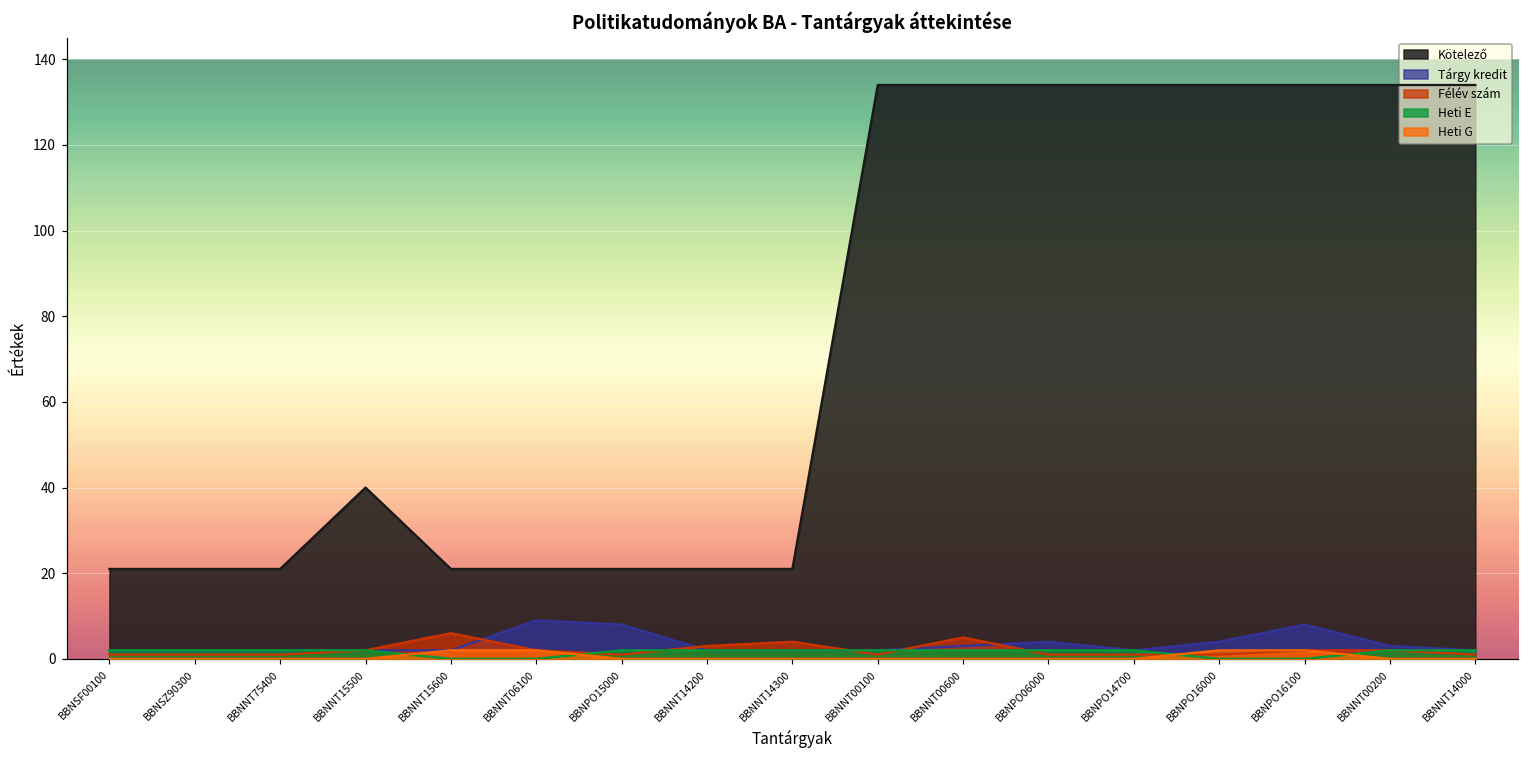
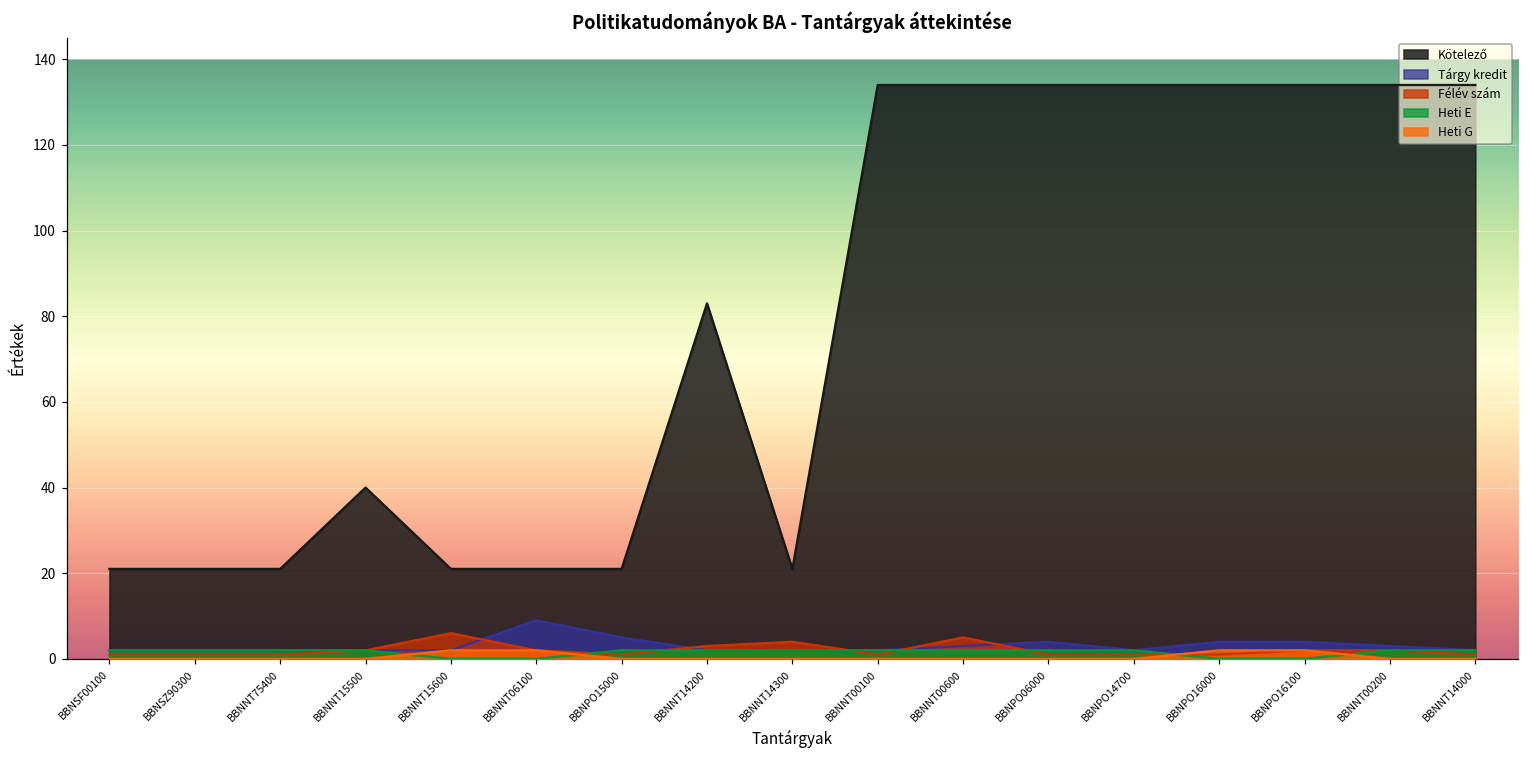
  {
    "Kötelező": {
      "BBNSF00100": 21,
      "BBNSZ90300": 21,
      "BBNNT75400": 21,
      "BBNNT15500": 40,
      "BBNNT15600": 21,
      "BBNNT06100": 21,
      "BBNPO15000": 21,
-     "BBNNT14200": 21,
+     "BBNNT14200": 83,
      "BBNNT14300": 21,
      "BBNNT00100": 134,
      "BBNNT00600": 134,
      "BBNPO06000": 134,
      "BBNPO14700": 134,
      "BBNPO16000": 134,
      "BBNPO16100": 134,
      "BBNNT00200": 134
    },
    "Tárgy kredit": {
      "BBNNT06100": 9,
-     "BBNPO15000": 8,
+     "BBNPO15000": 5,
      "BBNNT00600": 3,
      "BBNPO06000": 4,
      "BBNPO16000": 4,
-     "BBNPO16100": 8,
+     "BBNPO16100": 4,
      "BBNNT00200": 3
    },
    "Félév szám": {
      "BBNSF00100": 1,
      "BBNSZ90300": 1,
      "BBNNT75400": 1,
      "BBNNT15600": 6,
      "BBNPO15000": 1,
      "BBNNT14200": 3,
      "BBNNT14300": 4,
      "BBNNT00100": 1,
      "BBNNT00600": 5,
      "BBNPO06000": 1,
      "BBNPO14700": 1,
      "BBNPO16000": 1,
      "BBNNT14000": 1
    },
    "Heti E": {
      "BBNNT15600": 0,
      "BBNNT06100": 0,
      "BBNPO15000": 2,
      "BBNNT00600": 2,
      "BBNPO06000": 2,
      "BBNPO16000": 0,
      "BBNPO16100": 0
    },
    "Heti G": {
      "BBNSF00100": 0,
      "BBNSZ90300": 0,
      "BBNNT75400": 0,
      "BBNNT15500": 0,
      "BBNPO15000": 0,
      "BBNNT14200": 0,
      "BBNNT14300": 0,
      "BBNNT00100": 0,
      "BBNNT00600": 0,
      "BBNPO06000": 0,
      "BBNPO14700": 0,
      "BBNPO16000": 2,
      "BBNNT00200": 0,
      "BBNNT14000": 0
    }
  }
